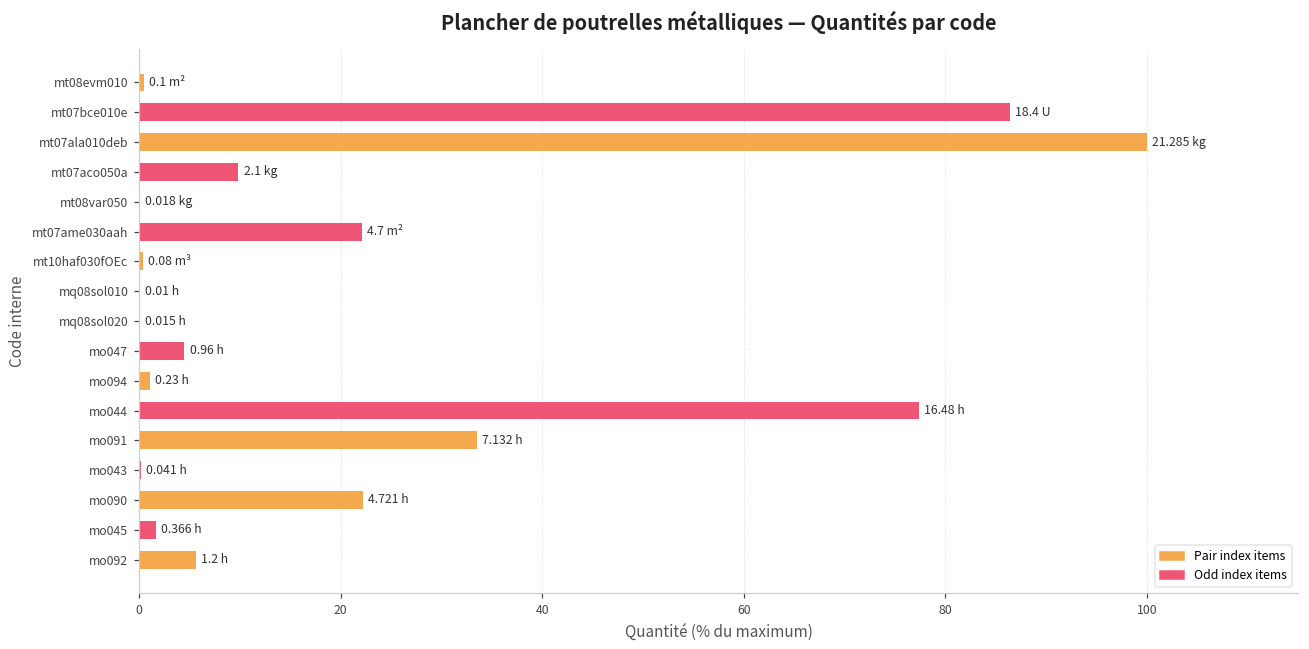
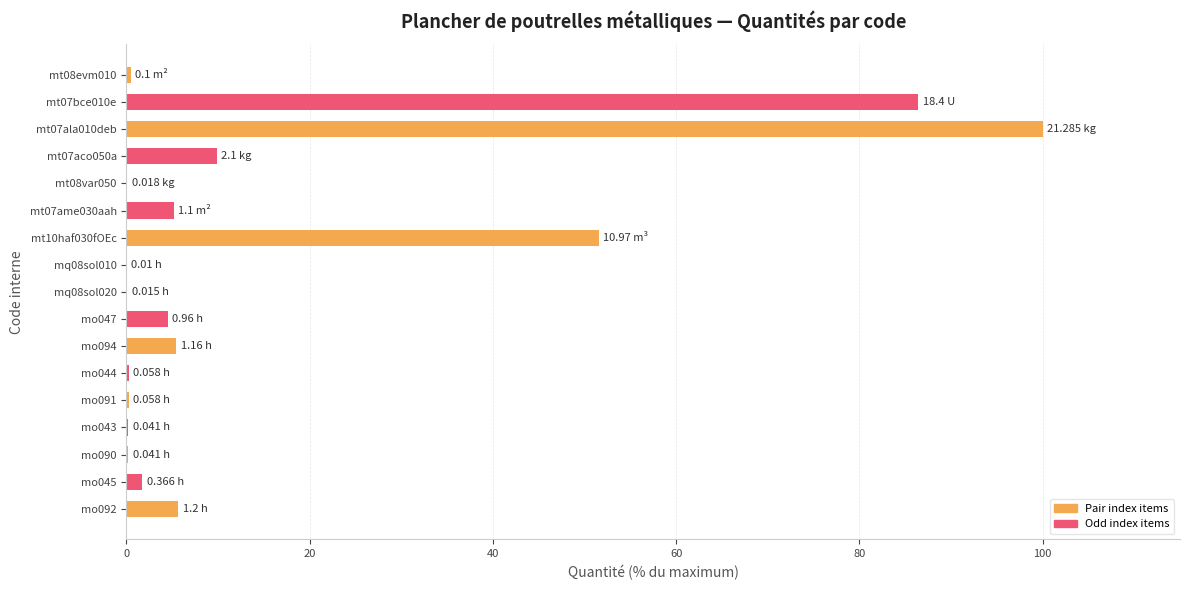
  {
-   "mt07ame030aah": 4.7,
-   "mt10haf030fOEc": 0.08,
-   "mo094": 0.23,
-   "mo044": 16.48,
-   "mo091": 7.132,
-   "mo090": 4.721
+   "mt07ame030aah": 1.1,
+   "mt10haf030fOEc": 10.97,
+   "mo094": 1.16,
+   "mo044": 0.058,
+   "mo091": 0.058,
+   "mo090": 0.041
  }
